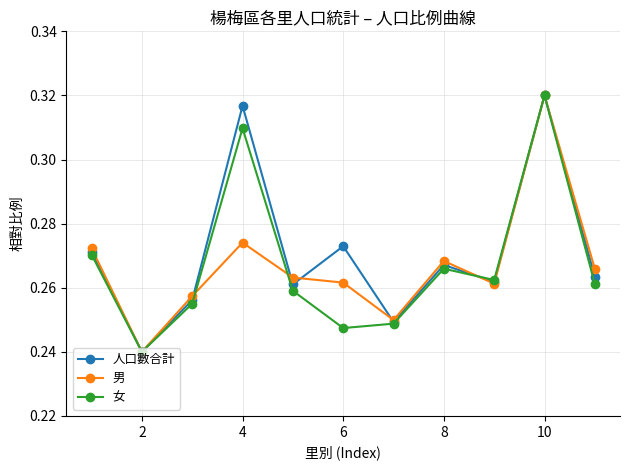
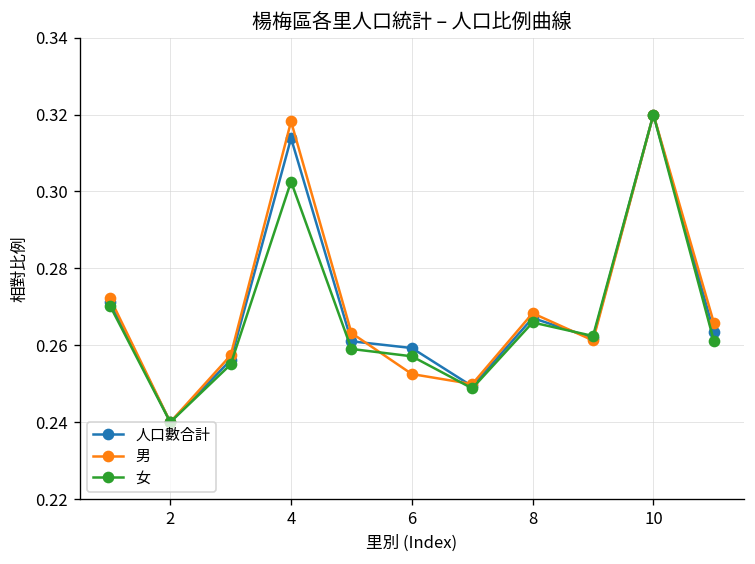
  {
    "人口數合計": {
-     "4": 0.317,
-     "6": 0.273,
+     "4": 0.314,
+     "6": 0.259,
      "8": 0.267
    },
    "男": {
-     "4": 0.274,
-     "6": 0.262,
+     "4": 0.318,
+     "6": 0.253,
      "8": 0.268
    },
    "女": {
-     "4": 0.310,
-     "6": 0.247,
+     "4": 0.303,
+     "6": 0.257,
      "8": 0.266
    }
  }
